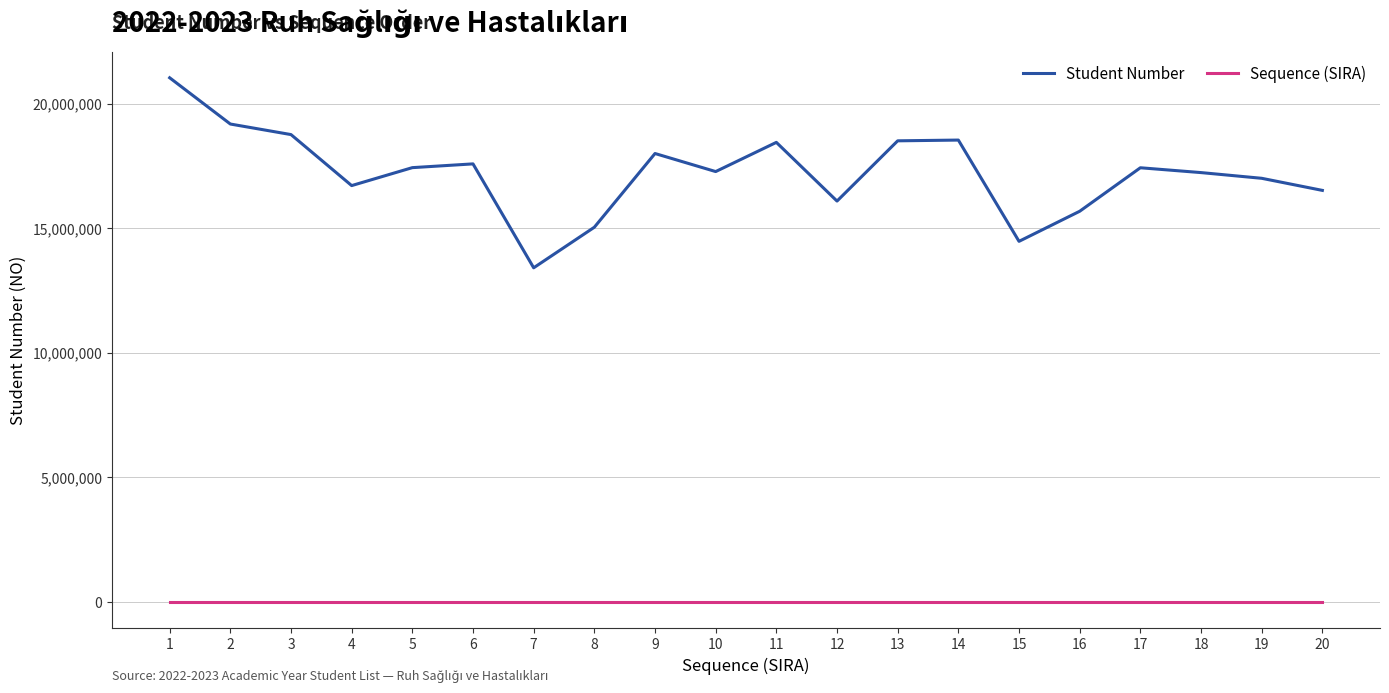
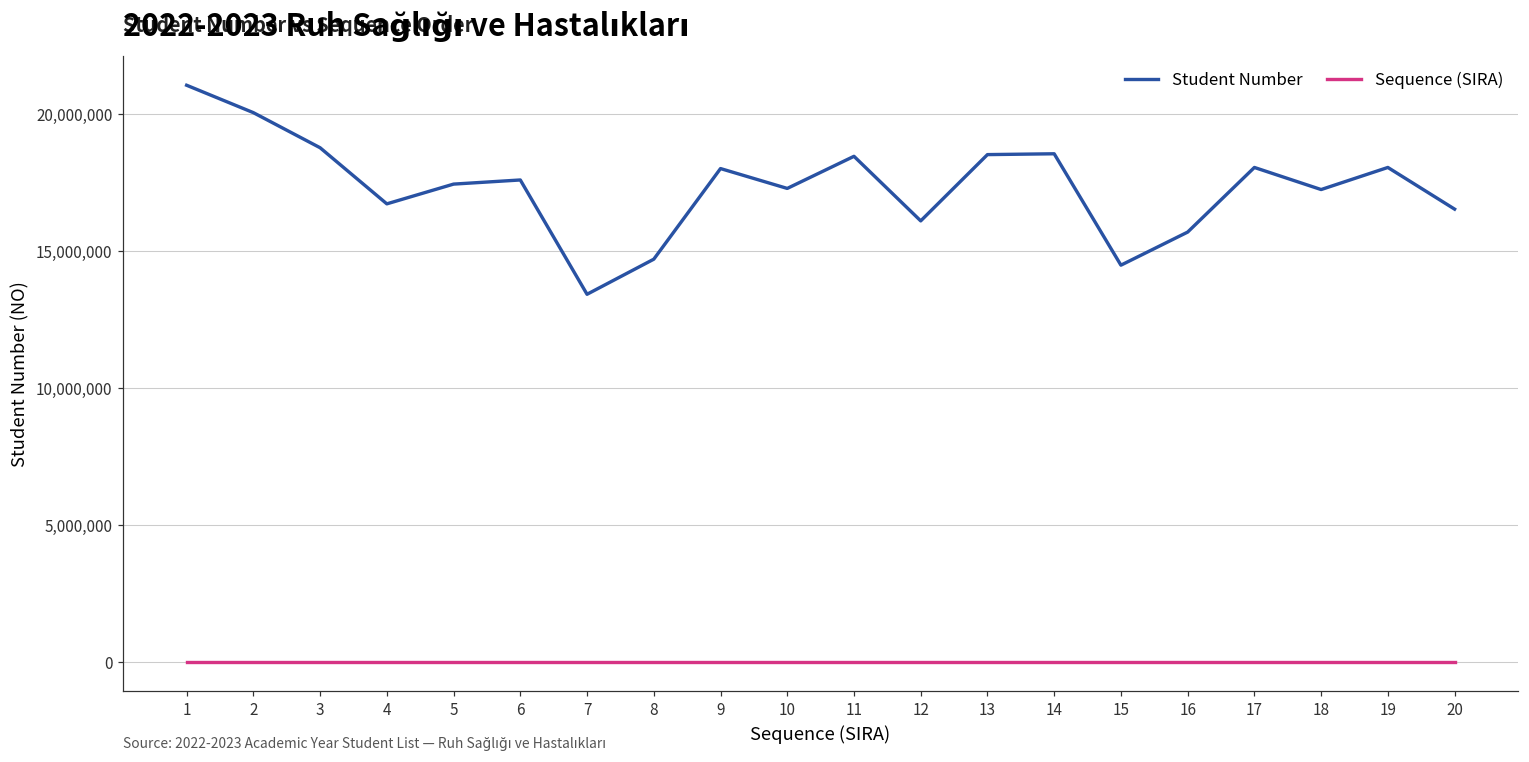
  {
    "Student Number": {
      "1": "21,000,000",
-     "2": "19,200,000",
+     "2": "20,000,000",
      "3": "18,800,000",
      "4": "16,700,000",
      "5": "17,400,000",
      "6": "17,600,000",
      "7": "13,400,000",
-     "8": "15,000,000",
+     "8": "14,700,000",
      "9": "18,000,000",
      "10": "17,300,000",
      "11": "18,400,000",
      "12": "16,100,000",
      "13": "18,500,000",
      "14": "18,500,000",
      "15": "14,500,000",
      "16": "15,700,000",
-     "17": "17,400,000",
+     "17": "18,000,000",
      "18": "17,200,000",
-     "19": "17,000,000",
+     "19": "18,000,000",
      "20": "16,500,000"
    },
    "Sequence (SIRA)": {
      "1": "0",
      "2": "0",
      "3": "0",
      "4": "0",
      "5": "0",
      "6": "0",
      "7": "0",
      "8": "0",
      "9": "0",
      "10": "0",
      "11": "0",
      "12": "0",
      "13": "0",
      "14": "0",
      "15": "0",
      "16": "0",
      "17": "0",
      "18": "0",
      "19": "0",
      "20": "0"
    }
  }
